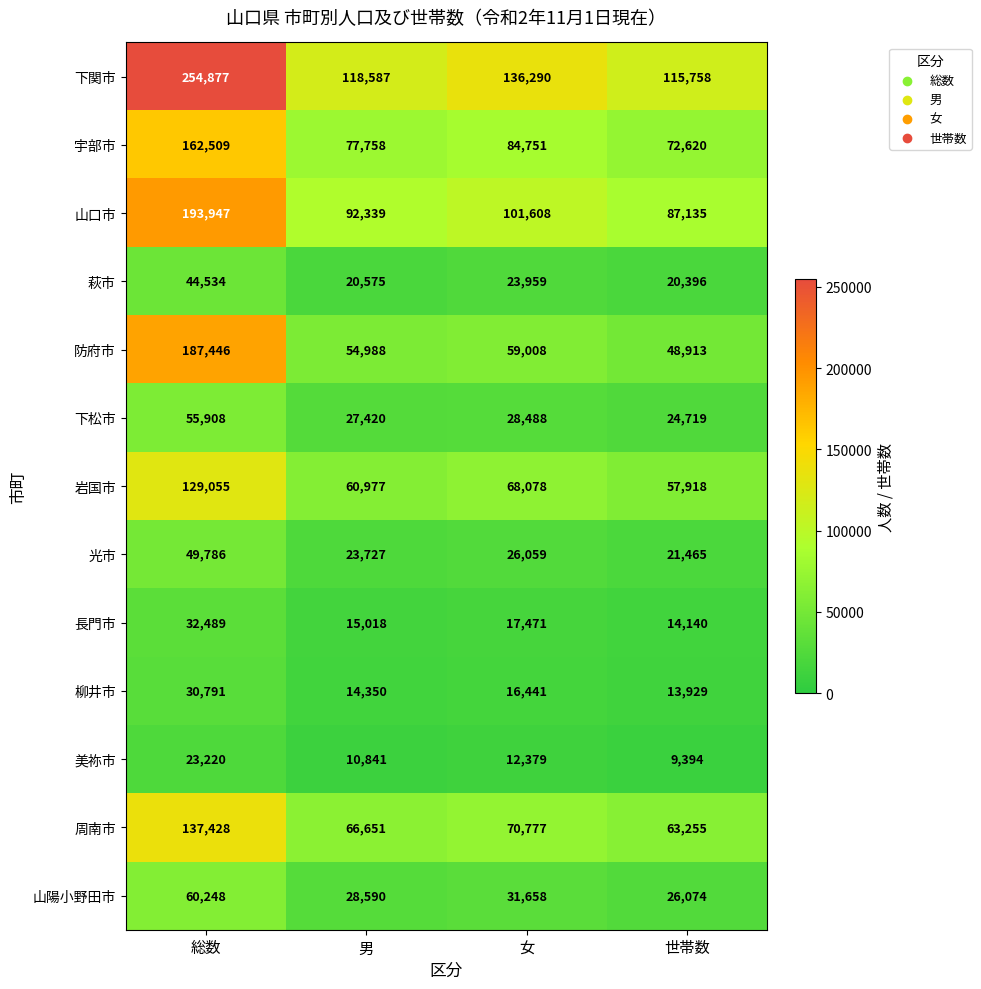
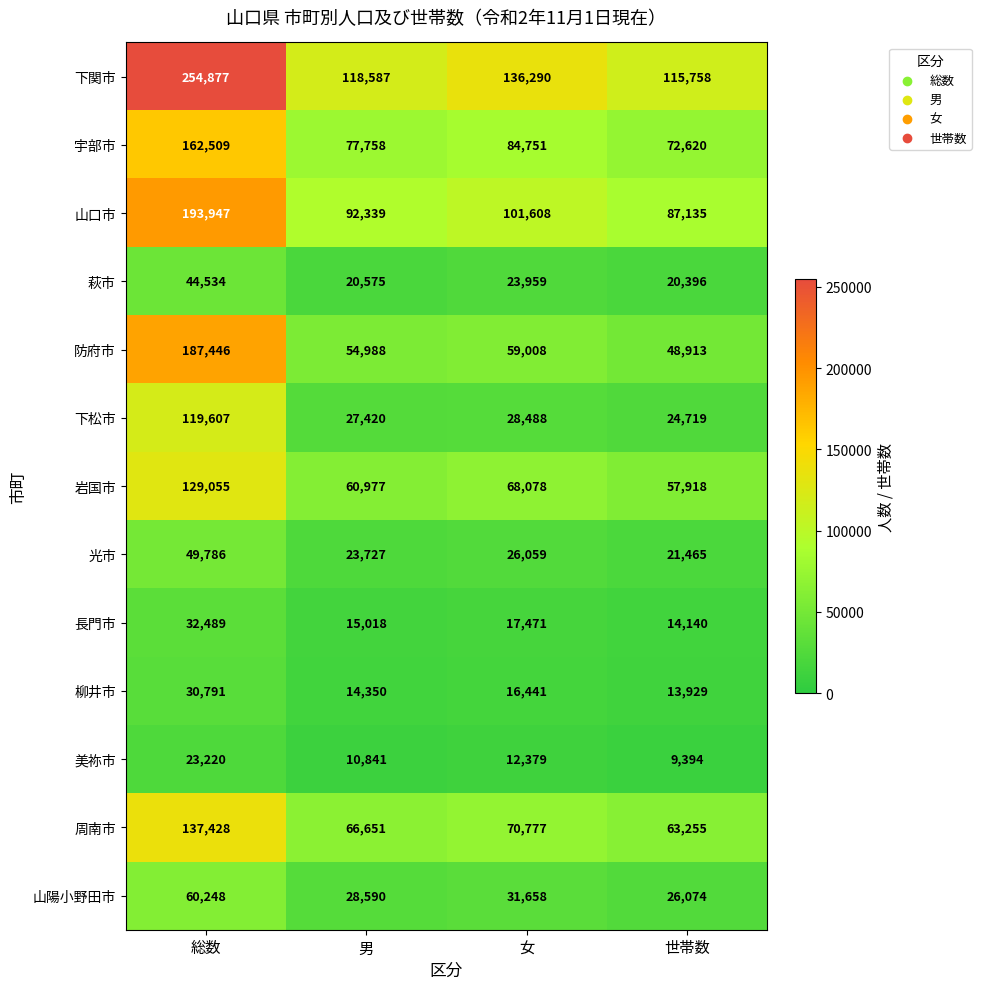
  {
    "下関市": {
      "総数": "254,877",
      "男": "118,587",
      "女": "136,290",
      "世帯数": "115,758"
    },
    "宇部市": {
      "総数": "162,509",
      "男": "77,758",
      "女": "84,751",
      "世帯数": "72,620"
    },
    "山口市": {
      "総数": "193,947",
      "男": "92,339",
      "女": "101,608",
      "世帯数": "87,135"
    },
    "萩市": {
      "総数": "44,534",
      "男": "20,575",
      "女": "23,959",
      "世帯数": "20,396"
    },
    "防府市": {
      "総数": "187,446",
      "男": "54,988",
      "女": "59,008",
      "世帯数": "48,913"
    },
    "下松市": {
-     "総数": "55,908",
+     "総数": "119,607",
      "男": "27,420",
      "女": "28,488",
      "世帯数": "24,719"
    },
    "岩国市": {
      "総数": "129,055",
      "男": "60,977",
      "女": "68,078",
      "世帯数": "57,918"
    },
    "光市": {
      "総数": "49,786",
      "男": "23,727",
      "女": "26,059",
      "世帯数": "21,465"
    },
    "長門市": {
      "総数": "32,489",
      "男": "15,018",
      "女": "17,471",
      "世帯数": "14,140"
    },
    "柳井市": {
      "総数": "30,791",
      "男": "14,350",
      "女": "16,441",
      "世帯数": "13,929"
    },
    "美祢市": {
      "総数": "23,220",
      "男": "10,841",
      "女": "12,379",
      "世帯数": "9,394"
    },
    "周南市": {
      "総数": "137,428",
      "男": "66,651",
      "女": "70,777",
      "世帯数": "63,255"
    },
    "山陽小野田市": {
      "総数": "60,248",
      "男": "28,590",
      "女": "31,658",
      "世帯数": "26,074"
    }
  }
